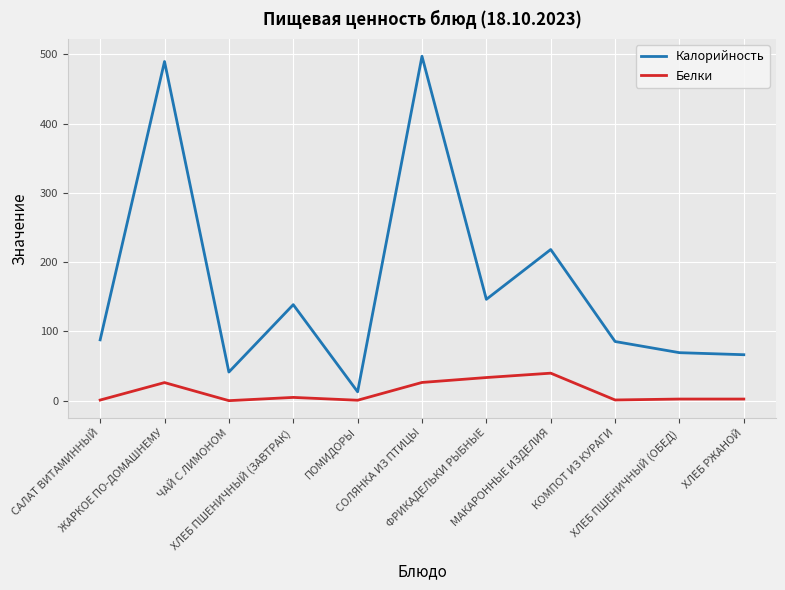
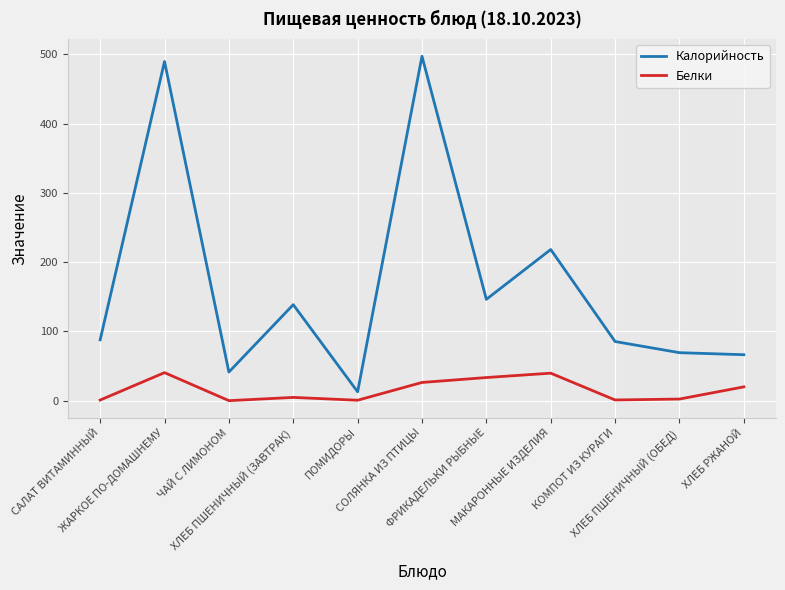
  {
    "Калорийность": {
      "САЛАТ ВИТАМИННЫЙ": 90,
      "ЖАРКОЕ ПО-ДОМАШНЕМУ": 490,
      "ЧАЙ С ЛИМОНОМ": 40,
      "ХЛЕБ ПШЕНИЧНЫЙ (ЗАВТРАК)": 140,
      "ПОМИДОРЫ": 10,
      "СОЛЯНКА ИЗ ПТИЦЫ": 500,
      "ФРИКАДЕЛЬКИ РЫБНЫЕ": 150,
      "МАКАРОННЫЕ ИЗДЕЛИЯ": 220,
      "КОМПОТ ИЗ КУРАГИ": 90,
      "ХЛЕБ ПШЕНИЧНЫЙ (ОБЕД)": 70,
      "ХЛЕБ РЖАНОЙ": 70
    },
    "Белки": {
      "САЛАТ ВИТАМИННЫЙ": 0,
-     "ЖАРКОЕ ПО-ДОМАШНЕМУ": 30,
+     "ЖАРКОЕ ПО-ДОМАШНЕМУ": 40,
      "ЧАЙ С ЛИМОНОМ": 0,
      "ХЛЕБ ПШЕНИЧНЫЙ (ЗАВТРАК)": 0,
      "ПОМИДОРЫ": 0,
      "СОЛЯНКА ИЗ ПТИЦЫ": 30,
      "ФРИКАДЕЛЬКИ РЫБНЫЕ": 30,
      "МАКАРОННЫЕ ИЗДЕЛИЯ": 40,
      "КОМПОТ ИЗ КУРАГИ": 0,
      "ХЛЕБ ПШЕНИЧНЫЙ (ОБЕД)": 0,
-     "ХЛЕБ РЖАНОЙ": 0
+     "ХЛЕБ РЖАНОЙ": 20
    }
  }
